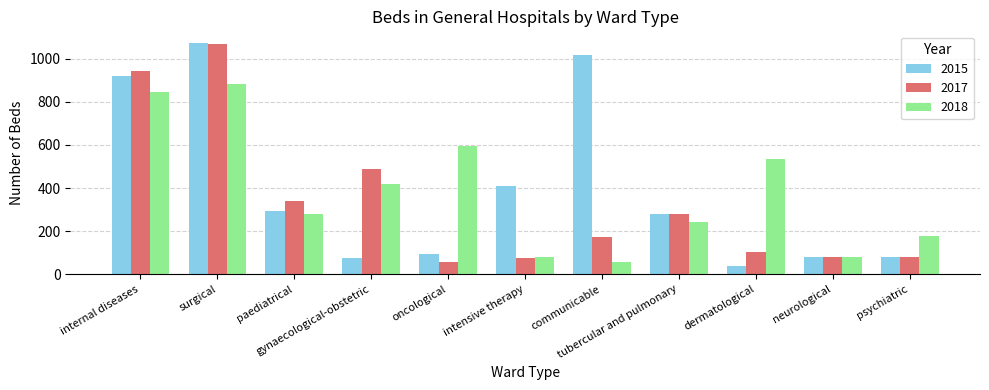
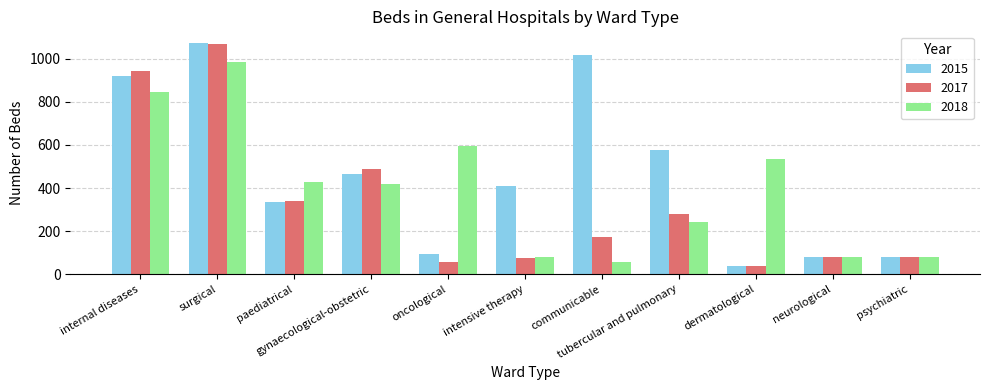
  {
    "2015": {
      "internal diseases": 920,
      "surgical": 1070,
-     "paediatrical": 290,
-     "gynaecological-obstetric": 80,
+     "paediatrical": 330,
+     "gynaecological-obstetric": 460,
      "oncological": 90,
      "intensive therapy": 410,
      "communicable": 1020,
-     "tubercular and pulmonary": 280,
+     "tubercular and pulmonary": 580,
      "dermatological": 40,
      "neurological": 80,
      "psychiatric": 80
    },
    "2017": {
      "internal diseases": 940,
      "surgical": 1070,
      "paediatrical": 340,
      "gynaecological-obstetric": 490,
      "oncological": 60,
      "intensive therapy": 70,
      "communicable": 180,
      "tubercular and pulmonary": 280,
-     "dermatological": 100,
+     "dermatological": 40,
      "neurological": 80,
      "psychiatric": 80
    },
    "2018": {
      "internal diseases": 850,
-     "surgical": 880,
-     "paediatrical": 280,
+     "surgical": 990,
+     "paediatrical": 430,
      "gynaecological-obstetric": 420,
      "oncological": 590,
      "intensive therapy": 80,
      "communicable": 60,
      "tubercular and pulmonary": 240,
      "dermatological": 540,
      "neurological": 80,
-     "psychiatric": 180
+     "psychiatric": 80
    }
  }
